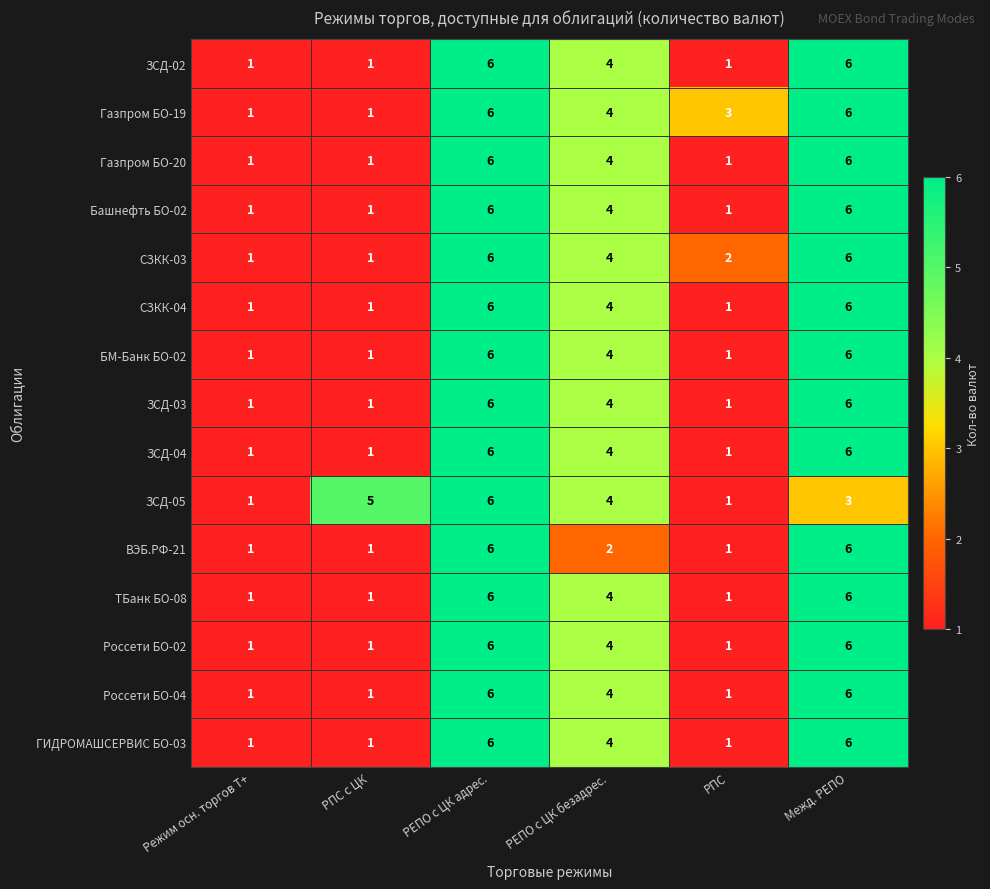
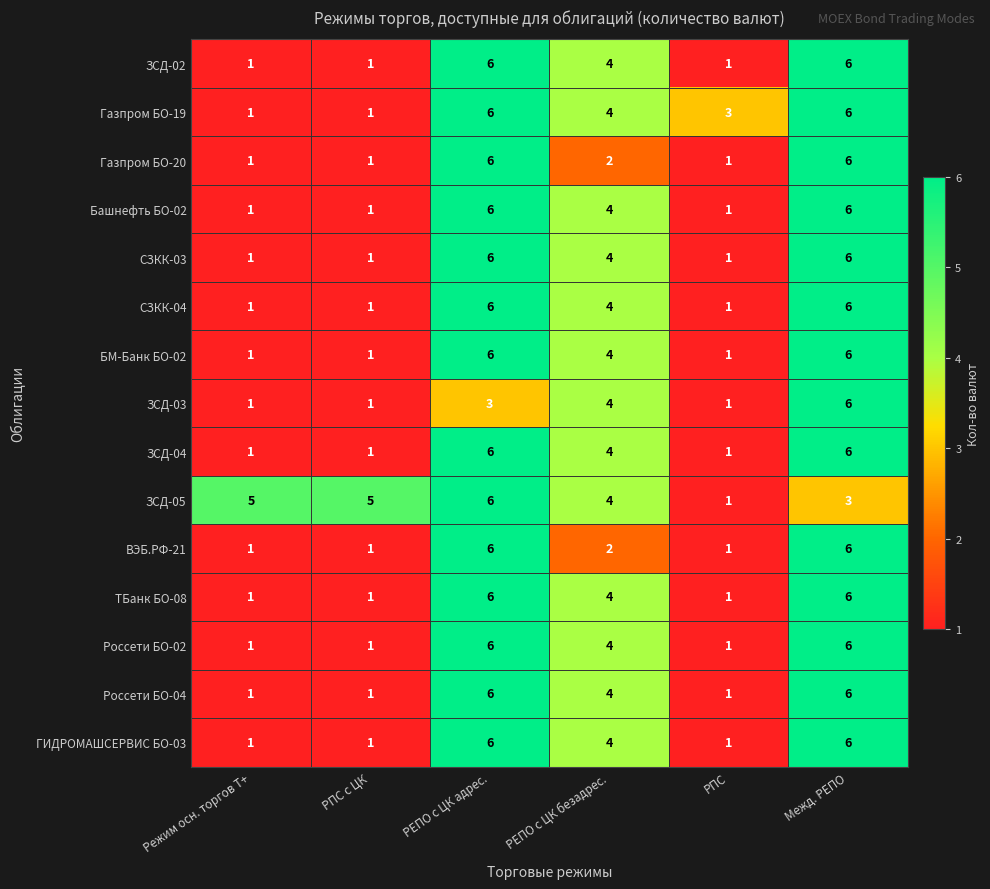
  {
    "ЗСД-02": {
      "Режим осн. торгов Т+": 1,
      "РПС с ЦК": 1,
      "РЕПО с ЦК адрес.": 6,
      "РЕПО с ЦК безадрес.": 4,
      "РПС": 1,
      "Межд. РЕПО": 6
    },
    "Газпром БО-19": {
      "Режим осн. торгов Т+": 1,
      "РПС с ЦК": 1,
      "РЕПО с ЦК адрес.": 6,
      "РЕПО с ЦК безадрес.": 4,
      "РПС": 3,
      "Межд. РЕПО": 6
    },
    "Газпром БО-20": {
      "Режим осн. торгов Т+": 1,
      "РПС с ЦК": 1,
      "РЕПО с ЦК адрес.": 6,
-     "РЕПО с ЦК безадрес.": 4,
+     "РЕПО с ЦК безадрес.": 2,
      "РПС": 1,
      "Межд. РЕПО": 6
    },
    "Башнефть БО-02": {
      "Режим осн. торгов Т+": 1,
      "РПС с ЦК": 1,
      "РЕПО с ЦК адрес.": 6,
      "РЕПО с ЦК безадрес.": 4,
      "РПС": 1,
      "Межд. РЕПО": 6
    },
    "СЗКК-03": {
      "Режим осн. торгов Т+": 1,
      "РПС с ЦК": 1,
      "РЕПО с ЦК адрес.": 6,
      "РЕПО с ЦК безадрес.": 4,
-     "РПС": 2,
+     "РПС": 1,
      "Межд. РЕПО": 6
    },
    "СЗКК-04": {
      "Режим осн. торгов Т+": 1,
      "РПС с ЦК": 1,
      "РЕПО с ЦК адрес.": 6,
      "РЕПО с ЦК безадрес.": 4,
      "РПС": 1,
      "Межд. РЕПО": 6
    },
    "БМ-Банк БО-02": {
      "Режим осн. торгов Т+": 1,
      "РПС с ЦК": 1,
      "РЕПО с ЦК адрес.": 6,
      "РЕПО с ЦК безадрес.": 4,
      "РПС": 1,
      "Межд. РЕПО": 6
    },
    "ЗСД-03": {
      "Режим осн. торгов Т+": 1,
      "РПС с ЦК": 1,
-     "РЕПО с ЦК адрес.": 6,
+     "РЕПО с ЦК адрес.": 3,
      "РЕПО с ЦК безадрес.": 4,
      "РПС": 1,
      "Межд. РЕПО": 6
    },
    "ЗСД-04": {
      "Режим осн. торгов Т+": 1,
      "РПС с ЦК": 1,
      "РЕПО с ЦК адрес.": 6,
      "РЕПО с ЦК безадрес.": 4,
      "РПС": 1,
      "Межд. РЕПО": 6
    },
    "ЗСД-05": {
-     "Режим осн. торгов Т+": 1,
+     "Режим осн. торгов Т+": 5,
      "РПС с ЦК": 5,
      "РЕПО с ЦК адрес.": 6,
      "РЕПО с ЦК безадрес.": 4,
      "РПС": 1,
      "Межд. РЕПО": 3
    },
    "ВЭБ.РФ-21": {
      "Режим осн. торгов Т+": 1,
      "РПС с ЦК": 1,
      "РЕПО с ЦК адрес.": 6,
      "РЕПО с ЦК безадрес.": 2,
      "РПС": 1,
      "Межд. РЕПО": 6
    },
    "ТБанк БО-08": {
      "Режим осн. торгов Т+": 1,
      "РПС с ЦК": 1,
      "РЕПО с ЦК адрес.": 6,
      "РЕПО с ЦК безадрес.": 4,
      "РПС": 1,
      "Межд. РЕПО": 6
    },
    "Россети БО-02": {
      "Режим осн. торгов Т+": 1,
      "РПС с ЦК": 1,
      "РЕПО с ЦК адрес.": 6,
      "РЕПО с ЦК безадрес.": 4,
      "РПС": 1,
      "Межд. РЕПО": 6
    },
    "Россети БО-04": {
      "Режим осн. торгов Т+": 1,
      "РПС с ЦК": 1,
      "РЕПО с ЦК адрес.": 6,
      "РЕПО с ЦК безадрес.": 4,
      "РПС": 1,
      "Межд. РЕПО": 6
    },
    "ГИДРОМАШСЕРВИС БО-03": {
      "Режим осн. торгов Т+": 1,
      "РПС с ЦК": 1,
      "РЕПО с ЦК адрес.": 6,
      "РЕПО с ЦК безадрес.": 4,
      "РПС": 1,
      "Межд. РЕПО": 6
    }
  }
